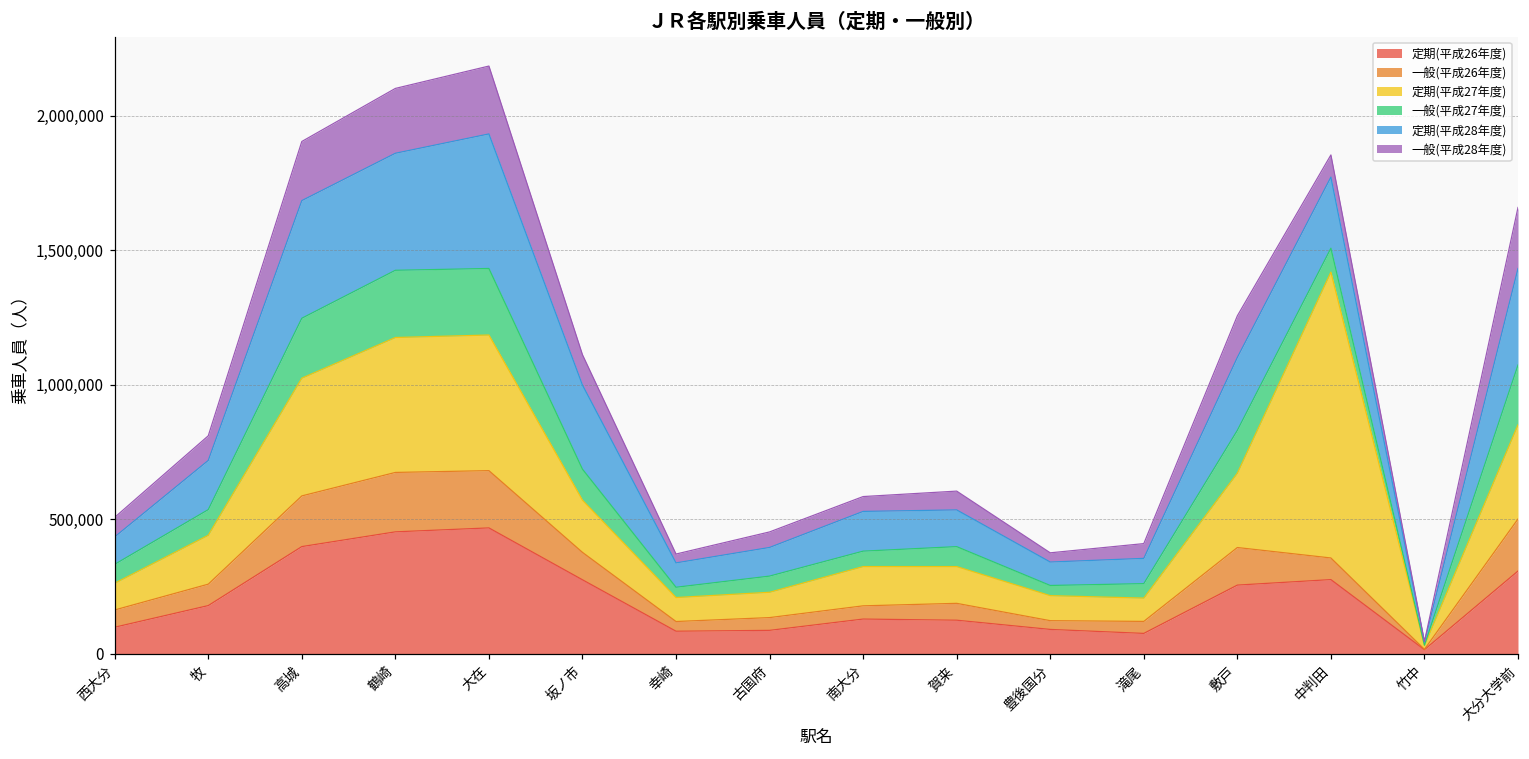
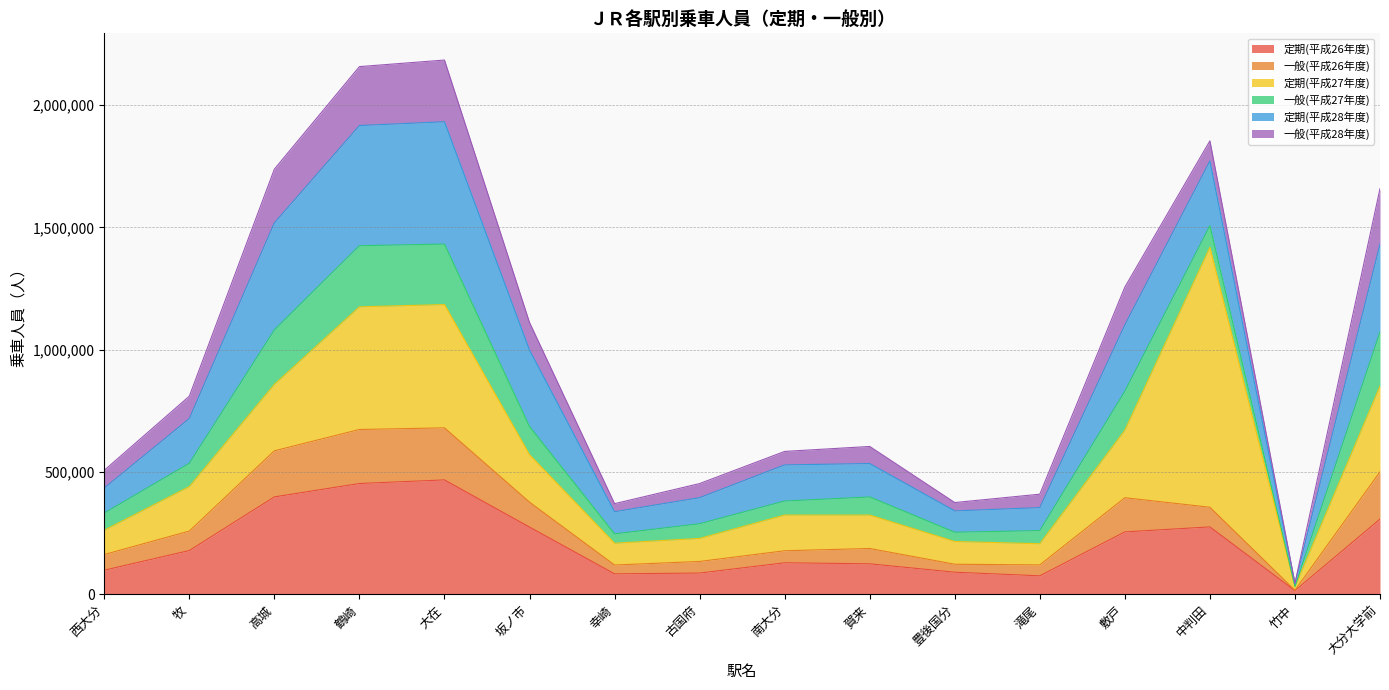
  {
    "定期(平成27年度)": {
      "西大分": "100,000",
      "牧": "180,000",
-     "高城": "440,000",
+     "高城": "270,000",
      "鶴崎": "500,000",
      "大在": "500,000",
      "坂ノ市": "190,000",
      "幸崎": "90,000",
      "古国府": "90,000",
      "南大分": "150,000",
      "賀来": "140,000",
      "豊後国分": "90,000",
      "滝尾": "90,000",
      "敷戸": "280,000",
      "中判田": "1,060,000",
      "大分大学前": "350,000"
    },
    "一般(平成27年度)": {
      "西大分": "70,000",
      "牧": "100,000",
      "高城": "220,000",
      "鶴崎": "250,000",
      "大在": "250,000",
      "坂ノ市": "120,000",
      "幸崎": "40,000",
      "古国府": "60,000",
      "南大分": "60,000",
      "賀来": "70,000",
      "豊後国分": "40,000",
      "滝尾": "50,000",
      "敷戸": "160,000",
      "中判田": "90,000",
      "大分大学前": "220,000"
    },
    "定期(平成28年度)": {
      "西大分": "100,000",
      "牧": "180,000",
      "高城": "440,000",
-     "鶴崎": "430,000",
+     "鶴崎": "490,000",
      "大在": "500,000",
      "坂ノ市": "310,000",
      "幸崎": "90,000",
      "古国府": "110,000",
      "南大分": "150,000",
      "賀来": "140,000",
      "豊後国分": "90,000",
      "滝尾": "90,000",
      "敷戸": "270,000",
      "中判田": "260,000",
      "大分大学前": "360,000"
    },
    "一般(平成28年度)": {
      "西大分": "70,000",
      "牧": "90,000",
      "高城": "220,000",
      "鶴崎": "240,000",
      "大在": "250,000",
      "坂ノ市": "110,000",
      "幸崎": "30,000",
      "古国府": "60,000",
      "南大分": "60,000",
      "賀来": "70,000",
      "豊後国分": "30,000",
      "滝尾": "50,000",
      "敷戸": "150,000",
      "中判田": "80,000",
      "大分大学前": "230,000"
    }
  }
